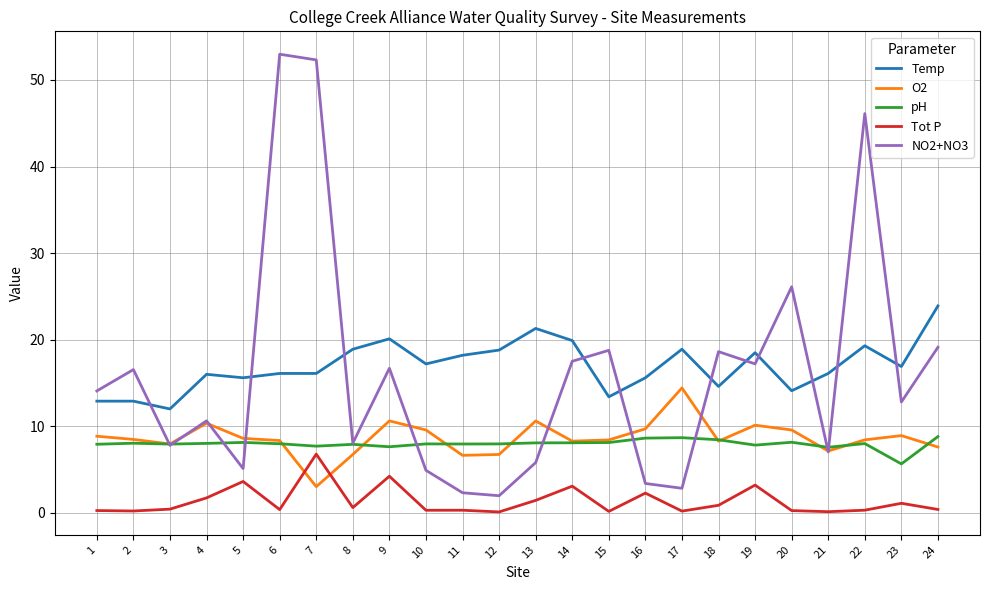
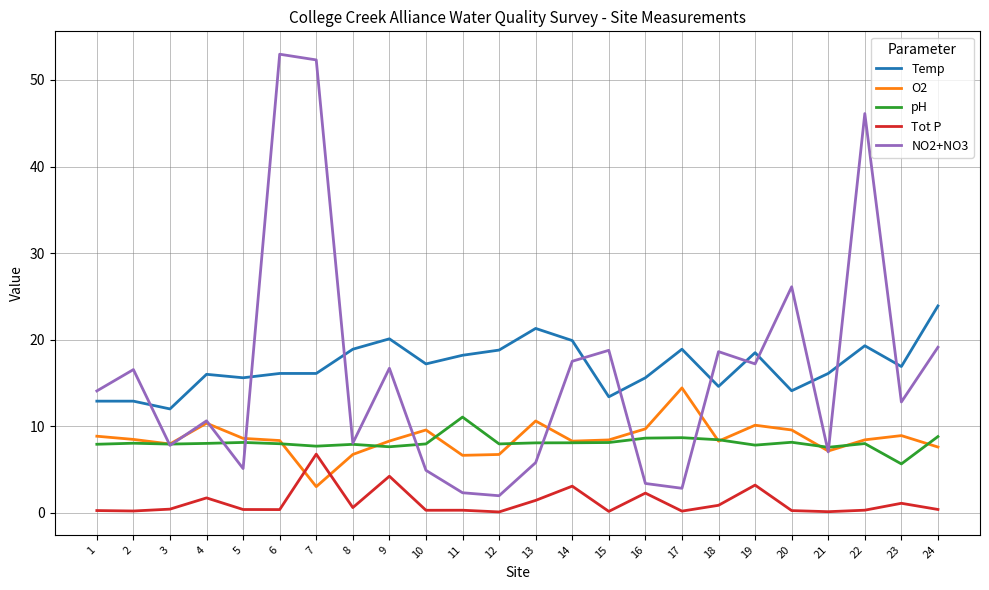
  {
    "Temp": {
      "1": 13,
      "2": 13,
      "3": 12,
      "4": 16,
      "5": 16,
      "6": 16,
      "7": 16,
      "8": 19,
      "9": 20,
      "10": 17,
      "11": 18,
      "12": 19,
      "13": 21,
      "14": 20,
      "15": 13,
      "16": 16,
      "17": 19,
      "18": 15,
      "19": 19,
      "20": 14,
      "21": 16,
      "22": 19,
      "23": 17,
      "24": 24
    },
    "O2": {
      "1": 9,
      "2": 8,
      "5": 9,
      "6": 8,
      "7": 3,
      "8": 7,
-     "9": 11,
+     "9": 8,
      "10": 10,
      "11": 7,
      "12": 7,
      "13": 11,
      "15": 8,
      "16": 10,
      "17": 14,
      "19": 10,
      "20": 10,
      "22": 8,
      "23": 9,
      "24": 8
    },
    "pH": {
      "1": 8,
      "2": 8,
      "4": 8,
      "5": 8,
      "6": 8,
      "7": 8,
      "9": 8,
      "10": 8,
-     "11": 8,
+     "11": 11,
      "12": 8,
      "13": 8,
      "15": 8,
      "16": 9,
      "17": 9,
      "19": 8,
      "20": 8,
      "21": 8,
      "22": 8,
      "23": 6,
      "24": 9
    },
    "Tot P": {
      "1": 0,
      "2": 0,
      "3": 0,
      "4": 2,
-     "5": 4,
+     "5": 0,
      "6": 0,
      "7": 7,
      "8": 1,
      "9": 4,
      "10": 0,
      "11": 0,
      "12": 0,
      "13": 1,
      "14": 3,
      "15": 0,
      "16": 2,
      "17": 0,
      "18": 1,
      "19": 3,
      "20": 0,
      "21": 0,
      "22": 0,
      "23": 1,
      "24": 0
    },
    "NO2+NO3": {
      "1": 14,
      "2": 17,
      "5": 5,
      "6": 53,
      "7": 52,
      "9": 17,
      "10": 5,
      "11": 2,
      "12": 2,
      "13": 6,
      "14": 18,
      "15": 19,
      "16": 3,
      "17": 3,
      "18": 19,
      "19": 17,
      "20": 26,
      "22": 46,
      "23": 13,
      "24": 19
    }
  }
